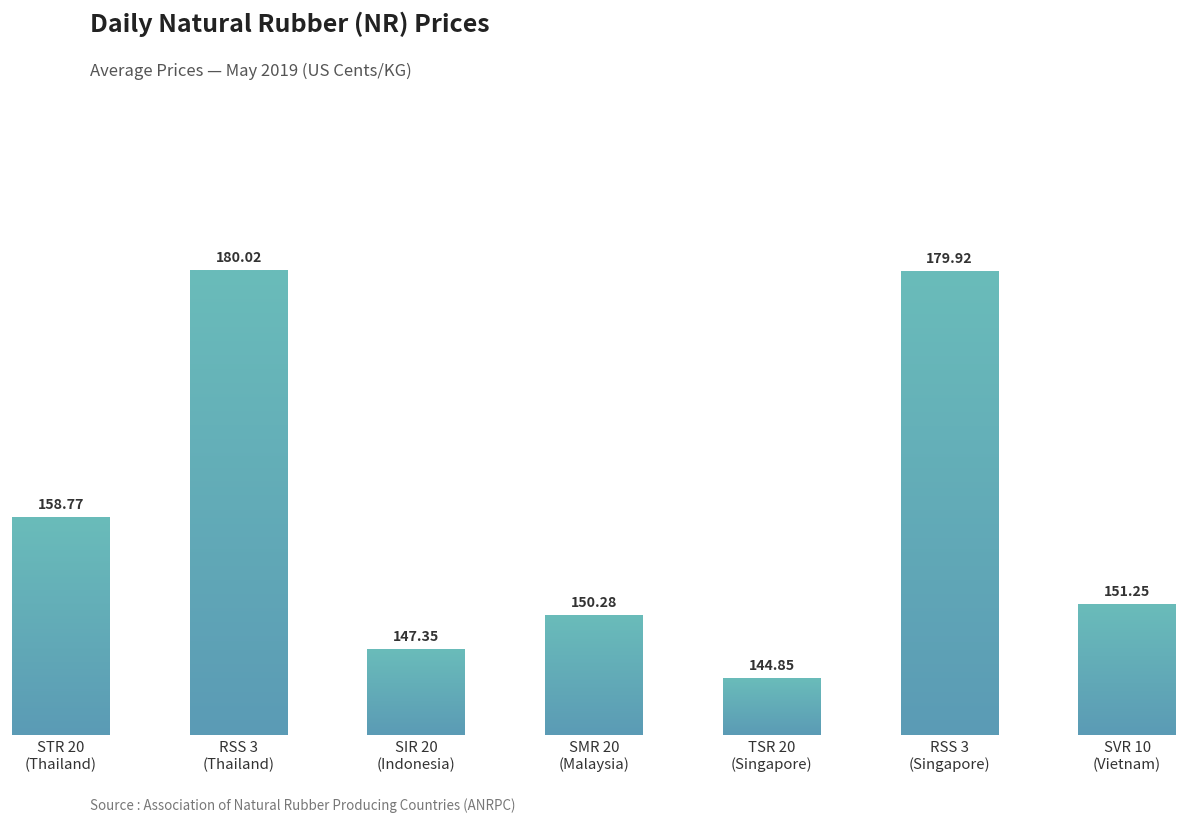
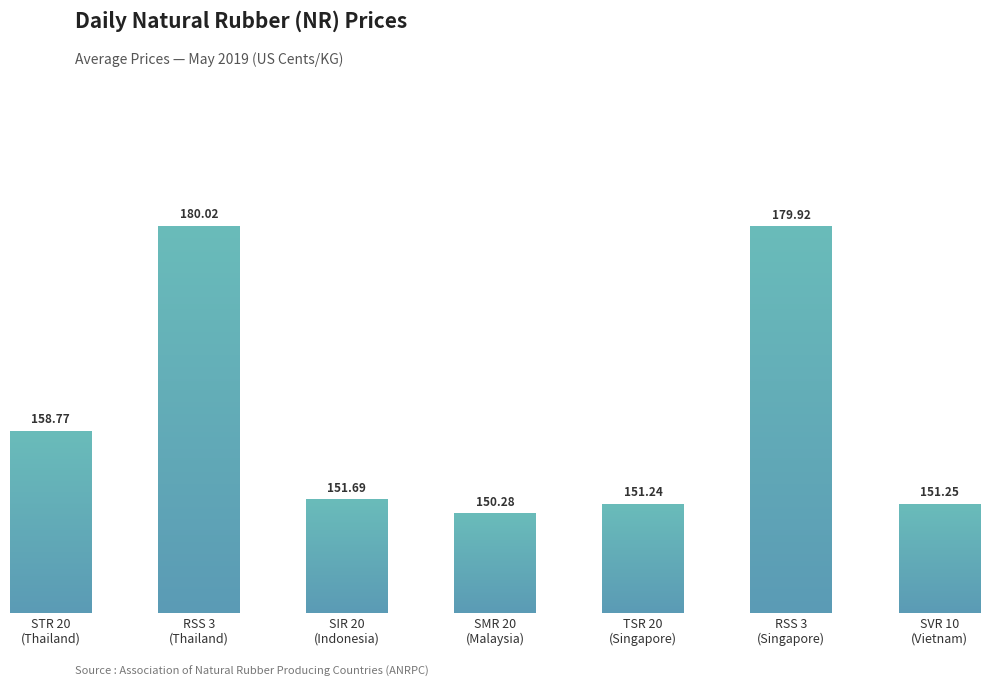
  {
    "STR 20 (Thailand)": 158.77,
    "RSS 3 (Thailand)": 180.02,
-   "SIR 20 (Indonesia)": 147.35,
+   "SIR 20 (Indonesia)": 151.69,
    "SMR 20 (Malaysia)": 150.28,
-   "TSR 20 (Singapore)": 144.85,
+   "TSR 20 (Singapore)": 151.24,
    "RSS 3 (Singapore)": 179.92,
    "SVR 10 (Vietnam)": 151.25
  }
